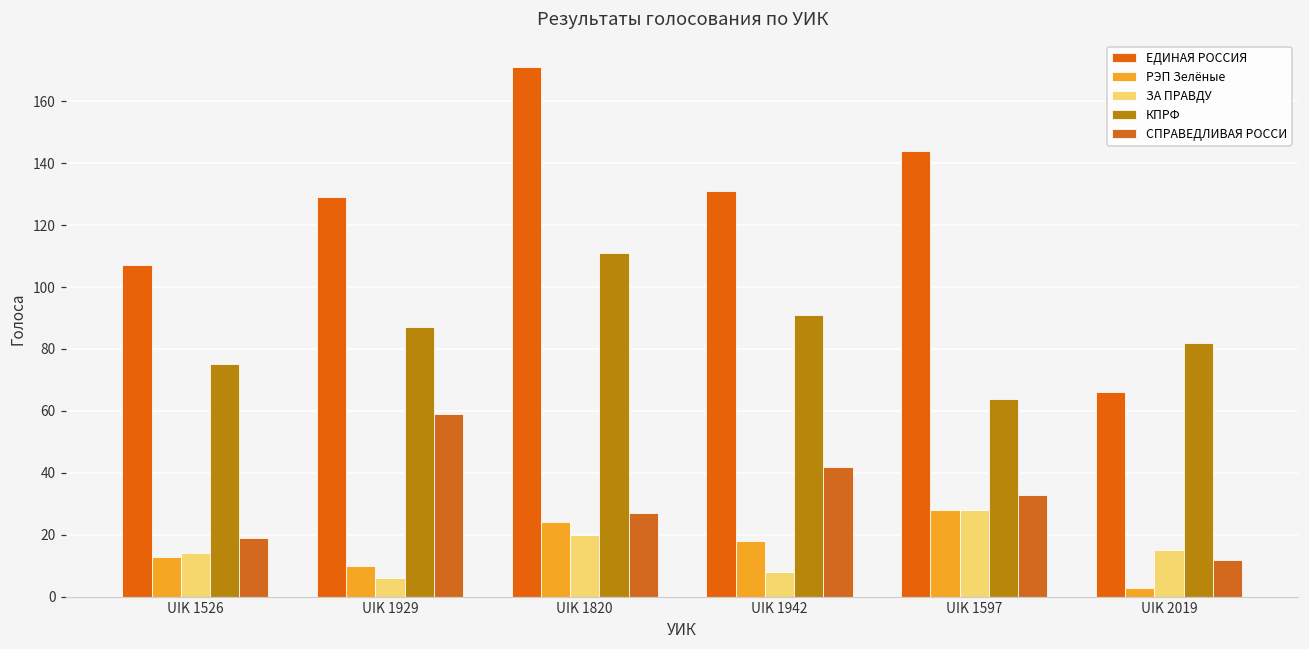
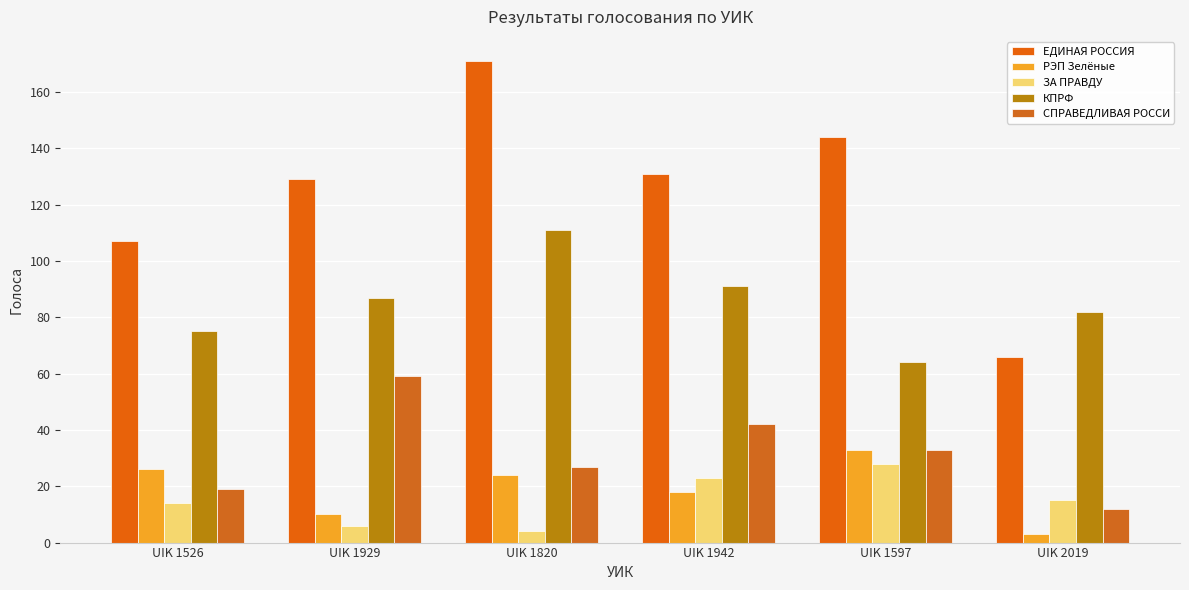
  {
    "РЭП Зелёные": {
-     "UIK 1526": 13,
+     "UIK 1526": 26,
      "UIK 1929": 10,
      "UIK 1820": 24,
      "UIK 1942": 18,
-     "UIK 1597": 28,
+     "UIK 1597": 33,
      "UIK 2019": 3
    },
    "ЗА ПРАВДУ": {
      "UIK 1526": 14,
      "UIK 1929": 6,
-     "UIK 1820": 20,
-     "UIK 1942": 8,
+     "UIK 1820": 4,
+     "UIK 1942": 23,
      "UIK 1597": 28,
      "UIK 2019": 15
    }
  }
